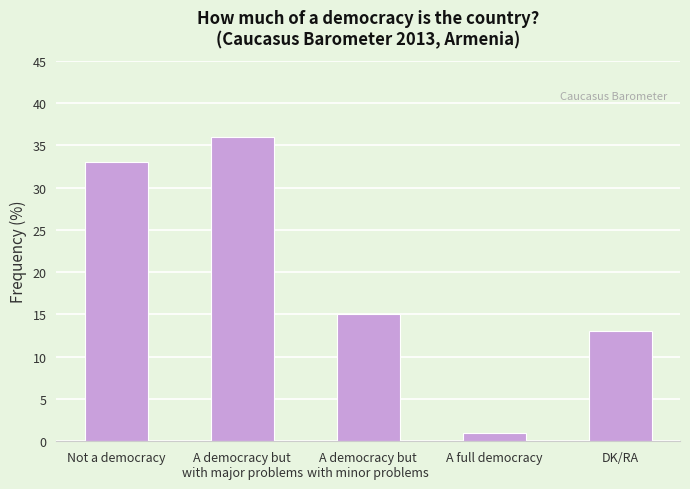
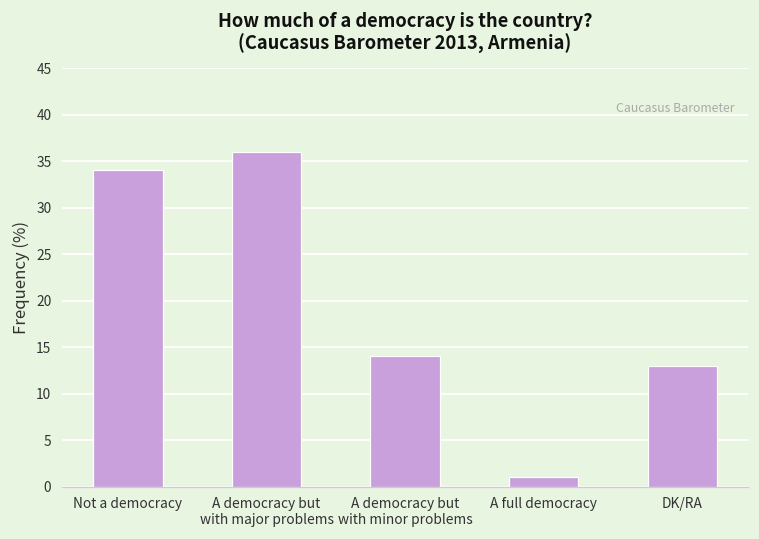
  {
-   "Not a democracy": 33,
+   "Not a democracy": 34,
    "A democracy but with major problems": 36,
-   "A democracy but with minor problems": 15,
+   "A democracy but with minor problems": 14,
    "A full democracy": 1,
    "DK/RA": 13
  }
